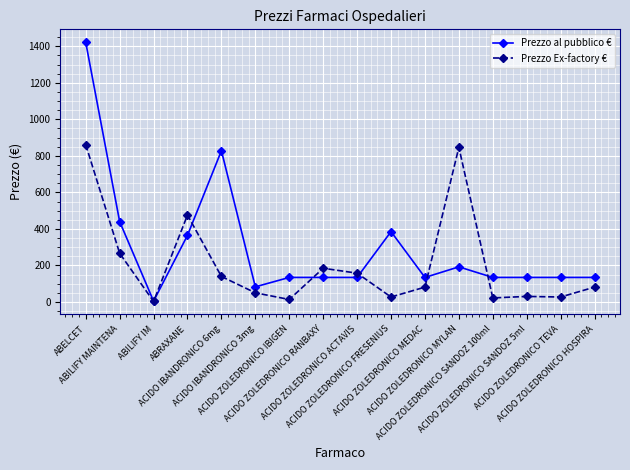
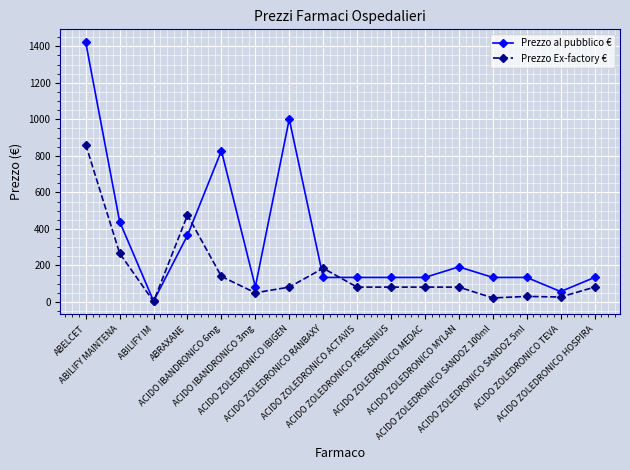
  {
    "Prezzo al pubblico €": {
      "ABELCET": 1420,
      "ABILIFY MAINTENA": 440,
      "ABRAXANE": 360,
      "ACIDO IBANDRONICO 6mg": 830,
      "ACIDO IBANDRONICO 3mg": 80,
-     "ACIDO ZOLEDRONICO IBIGEN": 130,
+     "ACIDO ZOLEDRONICO IBIGEN": 1000,
      "ACIDO ZOLEDRONICO RANBAXY": 130,
      "ACIDO ZOLEDRONICO ACTAVIS": 130,
-     "ACIDO ZOLEDRONICO FRESENIUS": 390,
+     "ACIDO ZOLEDRONICO FRESENIUS": 130,
      "ACIDO ZOLEDRONICO MEDAC": 130,
      "ACIDO ZOLEDRONICO MYLAN": 190,
      "ACIDO ZOLEDRONICO SANDOZ 100ml": 130,
      "ACIDO ZOLEDRONICO SANDOZ 5ml": 130,
-     "ACIDO ZOLEDRONICO TEVA": 130,
+     "ACIDO ZOLEDRONICO TEVA": 60,
      "ACIDO ZOLEDRONICO HOSPIRA": 130
    },
    "Prezzo Ex-factory €": {
      "ABELCET": 860,
      "ABILIFY MAINTENA": 270,
      "ABRAXANE": 480,
      "ACIDO IBANDRONICO 6mg": 140,
      "ACIDO IBANDRONICO 3mg": 50,
-     "ACIDO ZOLEDRONICO IBIGEN": 10,
+     "ACIDO ZOLEDRONICO IBIGEN": 80,
      "ACIDO ZOLEDRONICO RANBAXY": 180,
-     "ACIDO ZOLEDRONICO ACTAVIS": 160,
-     "ACIDO ZOLEDRONICO FRESENIUS": 30,
+     "ACIDO ZOLEDRONICO ACTAVIS": 80,
+     "ACIDO ZOLEDRONICO FRESENIUS": 80,
      "ACIDO ZOLEDRONICO MEDAC": 80,
-     "ACIDO ZOLEDRONICO MYLAN": 850,
+     "ACIDO ZOLEDRONICO MYLAN": 80,
      "ACIDO ZOLEDRONICO SANDOZ 100ml": 20,
      "ACIDO ZOLEDRONICO SANDOZ 5ml": 30,
      "ACIDO ZOLEDRONICO TEVA": 30,
      "ACIDO ZOLEDRONICO HOSPIRA": 80
    }
  }
